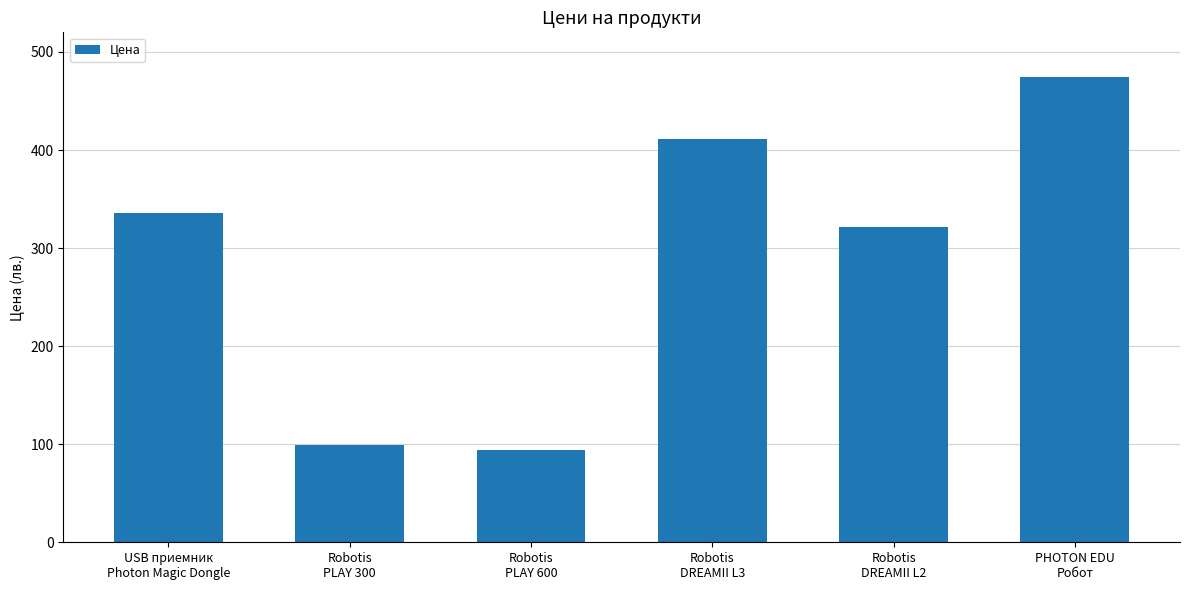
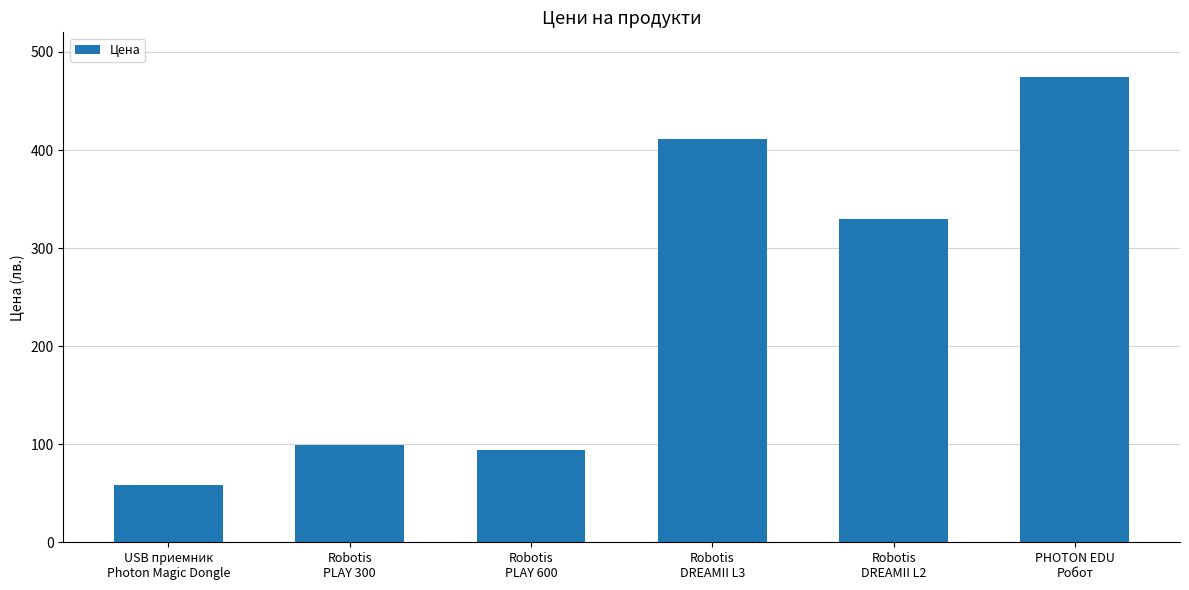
  {
-   "USB приемник Photon Magic Dongle": 340,
+   "USB приемник Photon Magic Dongle": 60,
    "Robotis PLAY 300": 100,
    "Robotis PLAY 600": 90,
    "Robotis DREAMII L3": 410,
-   "Robotis DREAMII L2": 320,
+   "Robotis DREAMII L2": 330,
    "PHOTON EDU Робот": 470
  }
